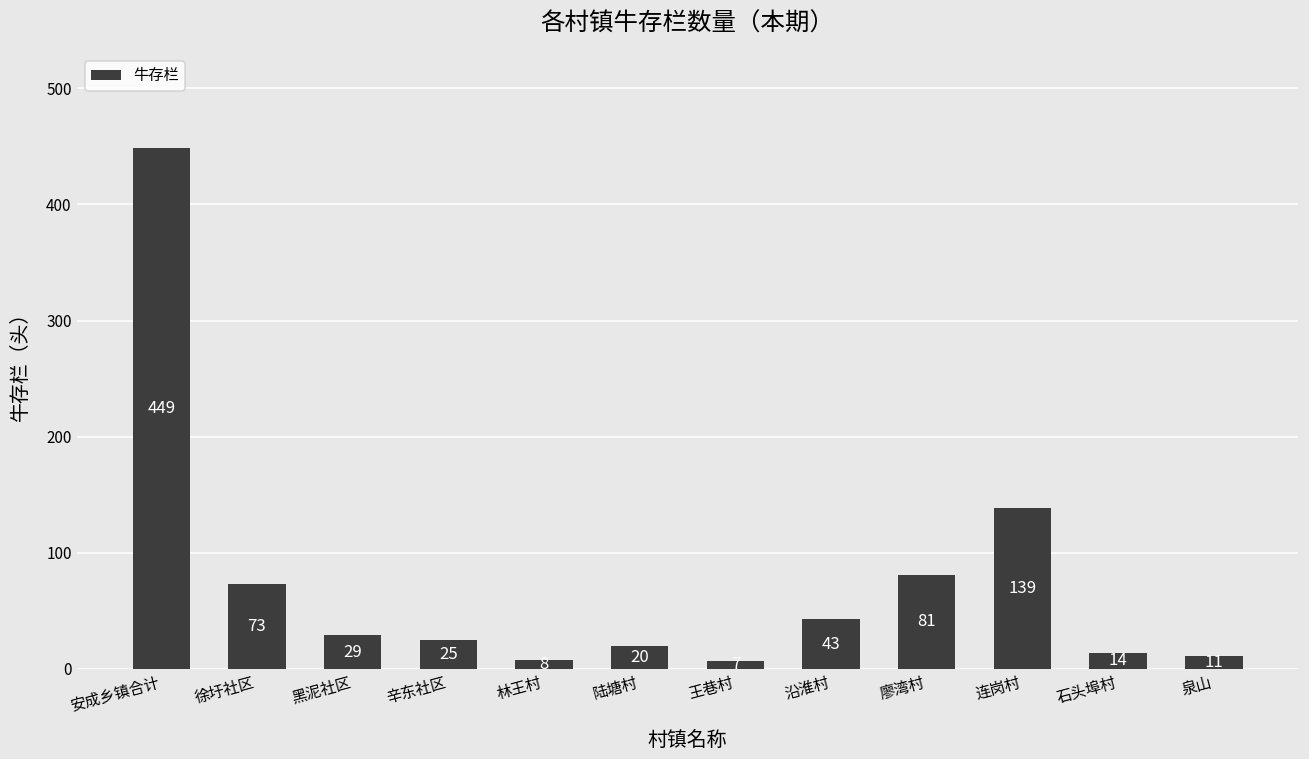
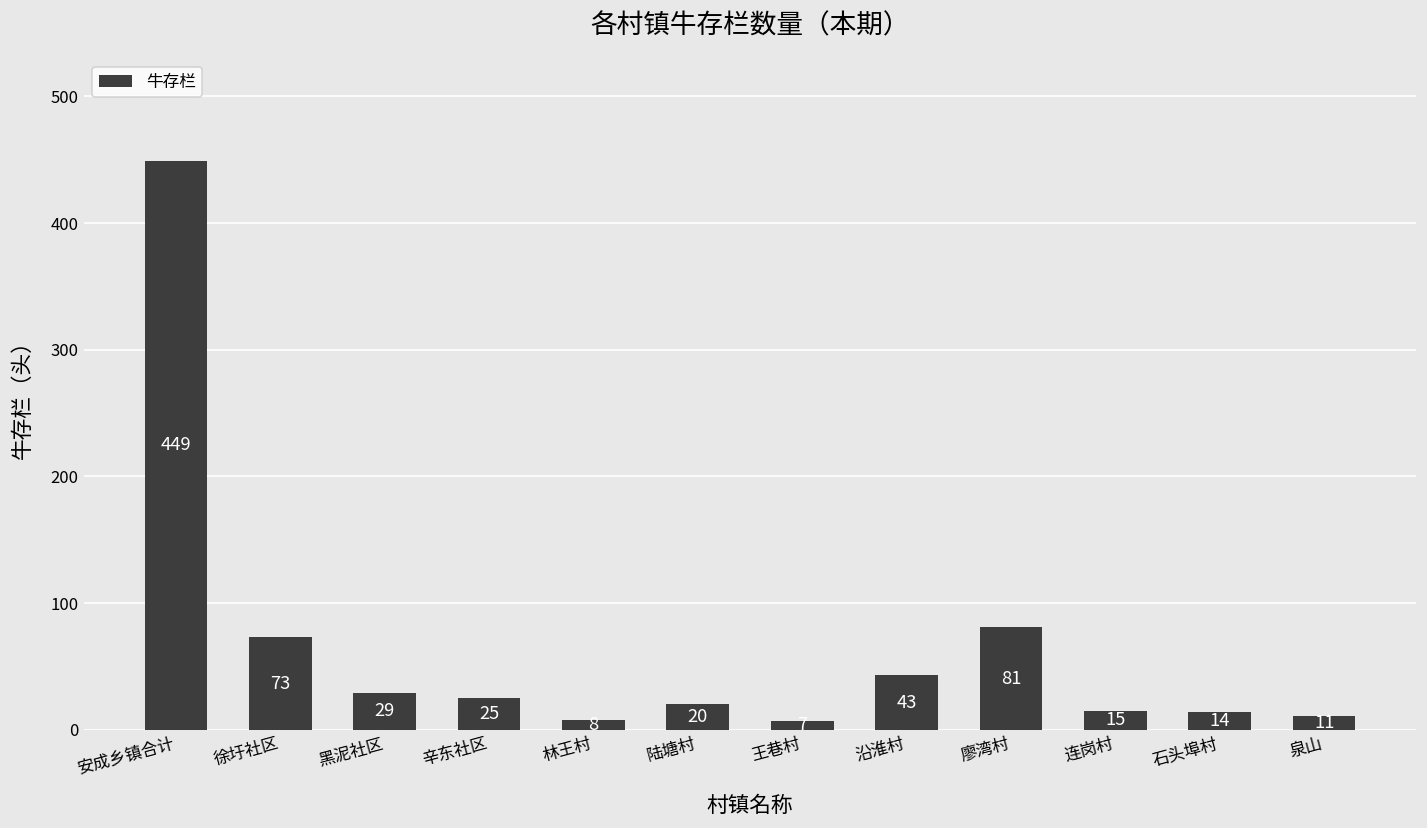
  {
    "安成乡镇合计": 449,
    "徐圩社区": 73,
    "黑泥社区": 29,
    "辛东社区": 25,
    "陆塘村": 20,
    "沿淮村": 43,
    "廖湾村": 81,
-   "连岗村": 139,
+   "连岗村": 15,
    "石头埠村": 14,
    "泉山": 11
  }
